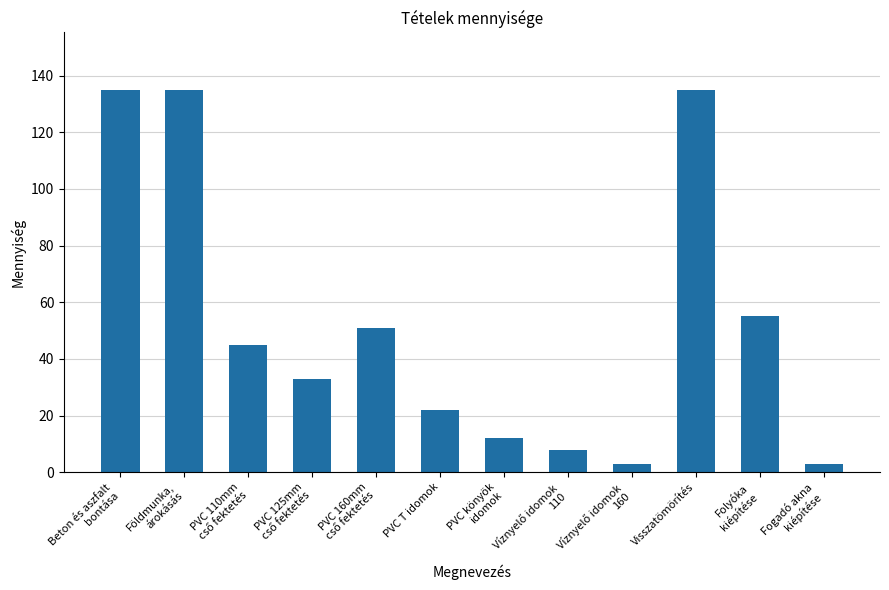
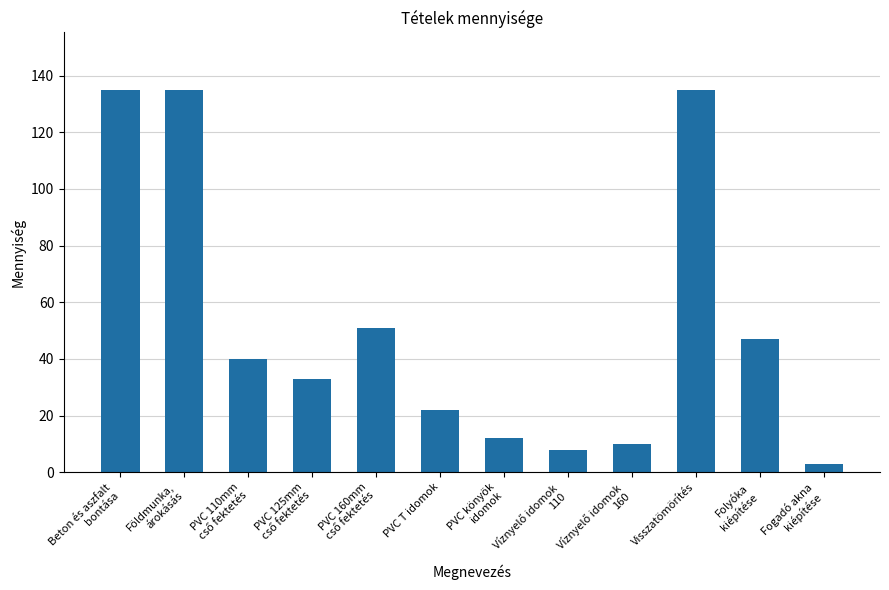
  {
    "Beton és aszfalt bontása": 135,
    "Földmunka, árokásás": 135,
-   "PVC 110mm cső fektetés": 45,
+   "PVC 110mm cső fektetés": 40,
    "PVC 125mm cső fektetés": 33,
    "PVC 160mm cső fektetés": 51,
    "PVC T idomok": 22,
    "PVC könyök idomok": 12,
    "Víznyelő idomok 110": 8,
-   "Víznyelő idomok 160": 3,
+   "Víznyelő idomok 160": 10,
    "Visszatömörítés": 135,
-   "Folyóka kiépítése": 55,
+   "Folyóka kiépítése": 47,
    "Fogadó akna kiépítése": 3
  }
